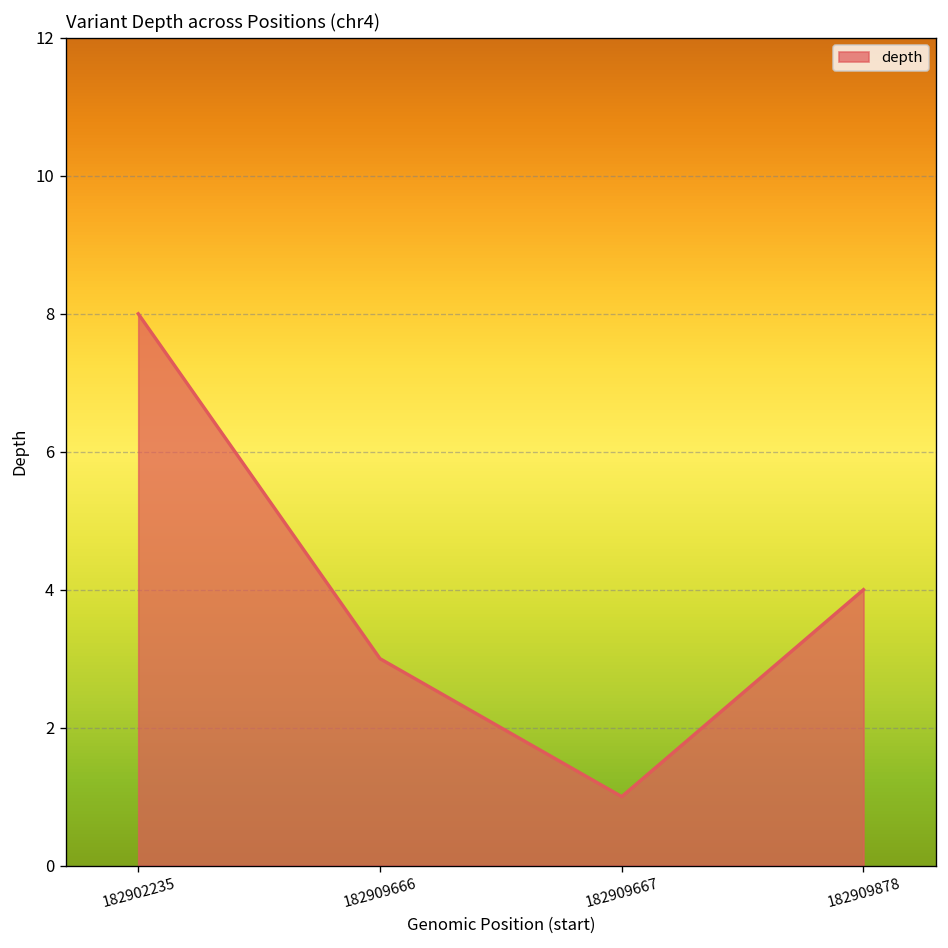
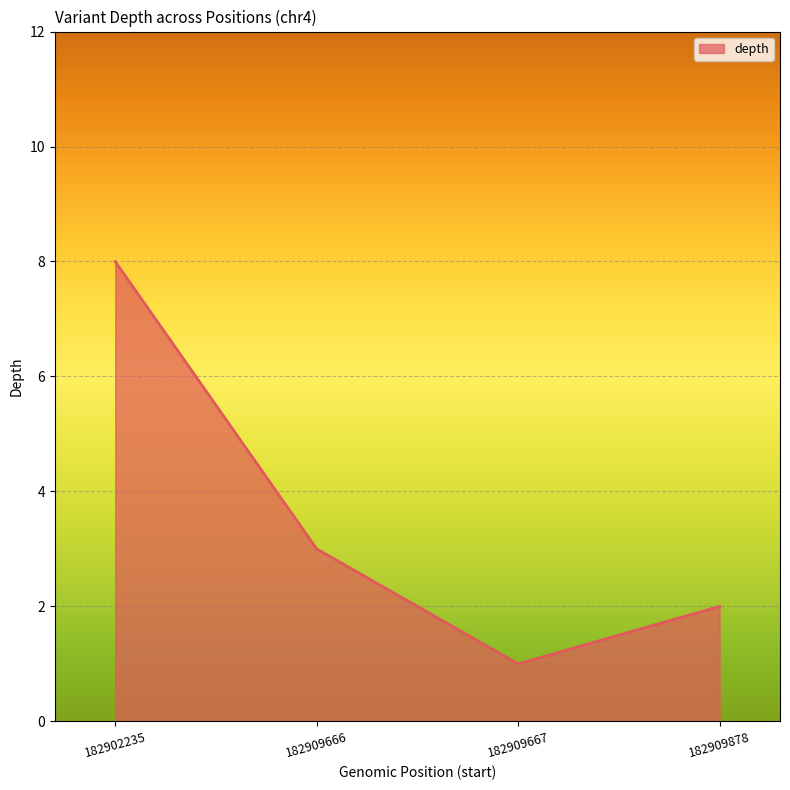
  {
    "182902235": 8,
    "182909666": 3,
    "182909667": 1,
-   "182909878": 4
+   "182909878": 2
  }
